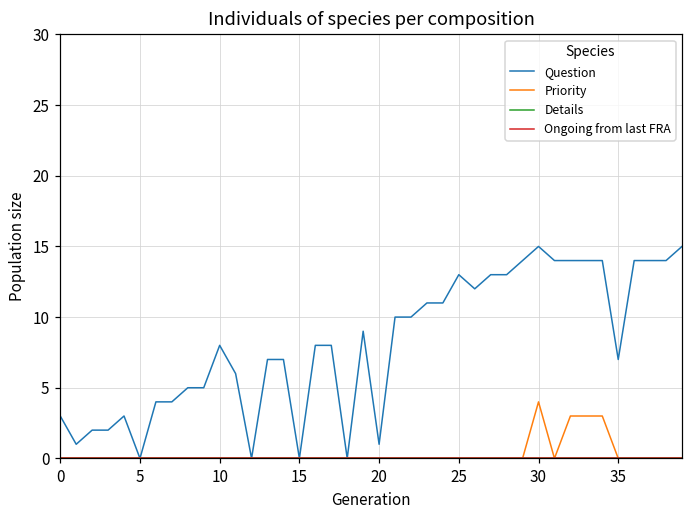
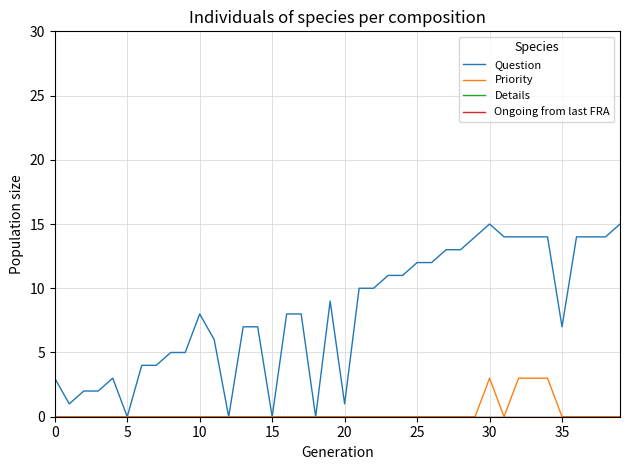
  {
    "Question": {
      "0": 3,
      "10": 8,
      "20": 1,
-     "25": 13,
+     "25": 12,
      "30": 15,
      "35": 7
    },
    "Priority": {
-     "30": 4
+     "30": 3
    },
    "Ongoing from last FRA": {
      "30": 0
    }
  }
